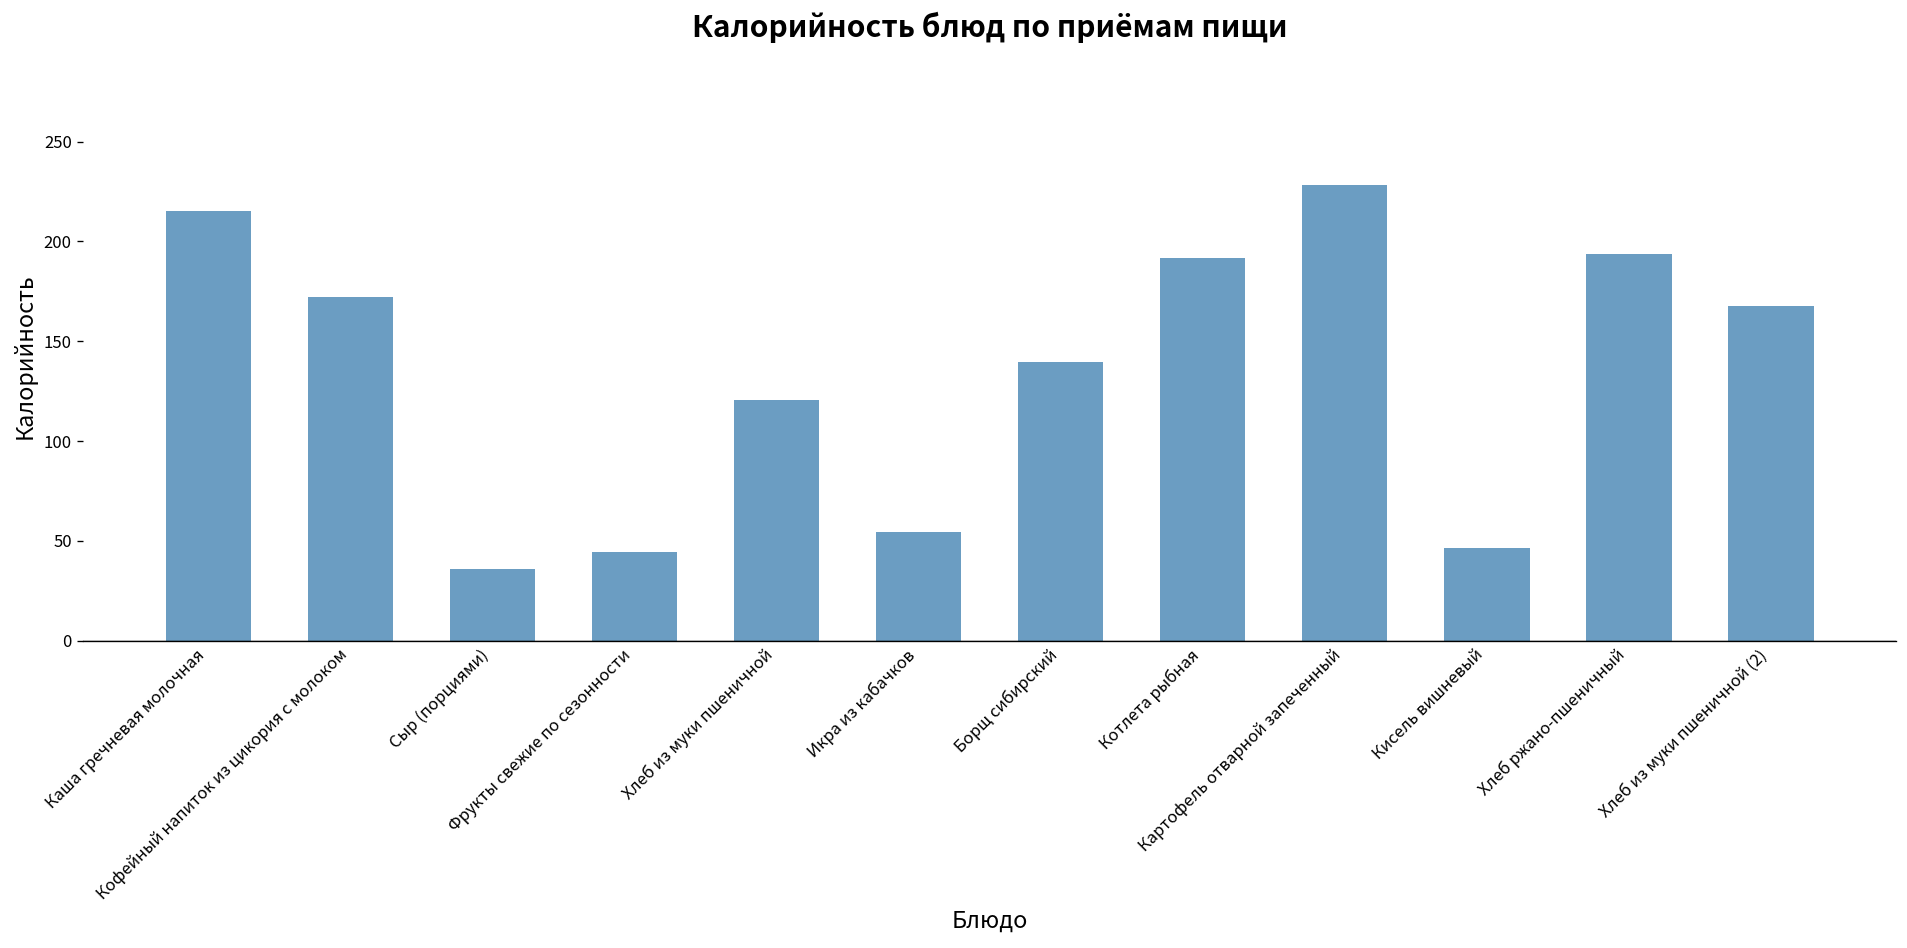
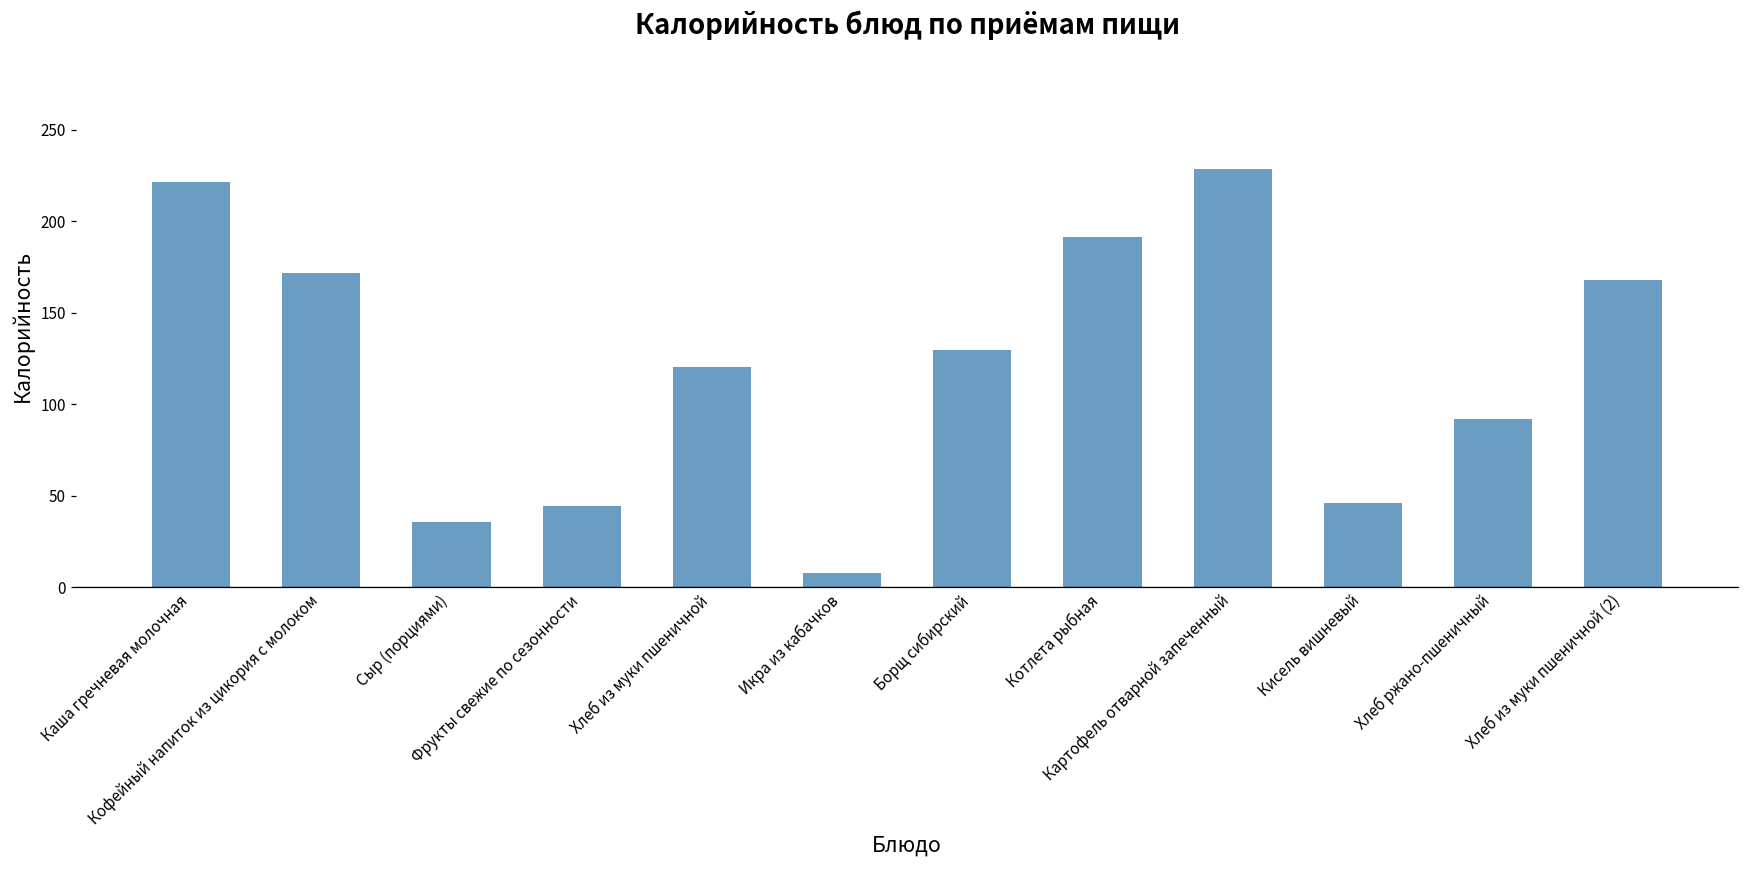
  {
-   "Каша гречневая молочная": 215,
+   "Каша гречневая молочная": 221,
    "Кофейный напиток из цикория с молоком": 172,
    "Сыр (порциями)": 36,
    "Фрукты свежие по сезонности": 44,
    "Хлеб из муки пшеничной": 121,
-   "Икра из кабачков": 55,
-   "Борщ сибирский": 140,
+   "Икра из кабачков": 8,
+   "Борщ сибирский": 130,
    "Котлета рыбная": 191,
    "Картофель отварной запеченный": 228,
    "Кисель вишневый": 46,
-   "Хлеб ржано-пшеничный": 194,
+   "Хлеб ржано-пшеничный": 92,
    "Хлеб из муки пшеничной (2)": 168
  }
